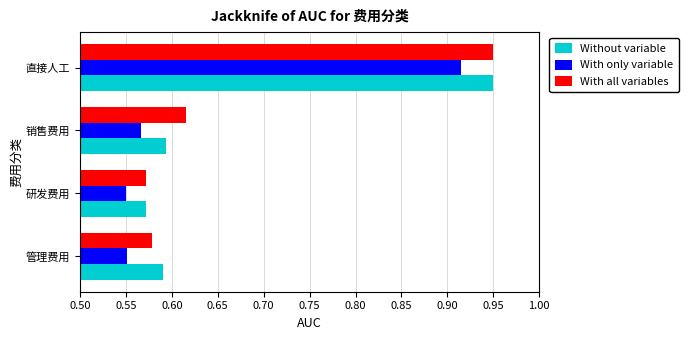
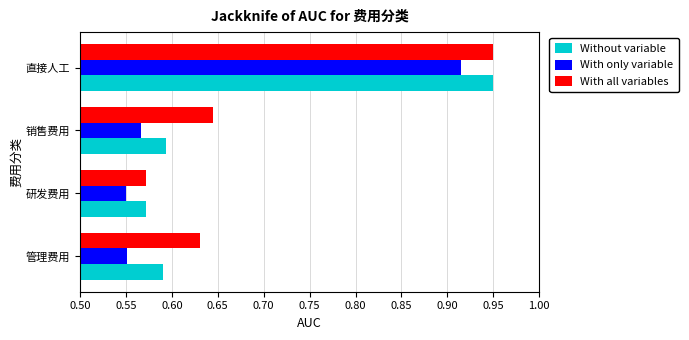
  {
    "Without variable": {
      "直接人工": 0.95,
      "销售费用": 0.59,
      "研发费用": 0.57,
      "管理费用": 0.59
    },
    "With only variable": {
      "直接人工": 0.91,
      "销售费用": 0.57,
      "研发费用": 0.55,
      "管理费用": 0.55
    },
    "With all variables": {
      "直接人工": 0.95,
-     "销售费用": 0.62,
+     "销售费用": 0.64,
      "研发费用": 0.57,
-     "管理费用": 0.58
+     "管理费用": 0.63
    }
  }
